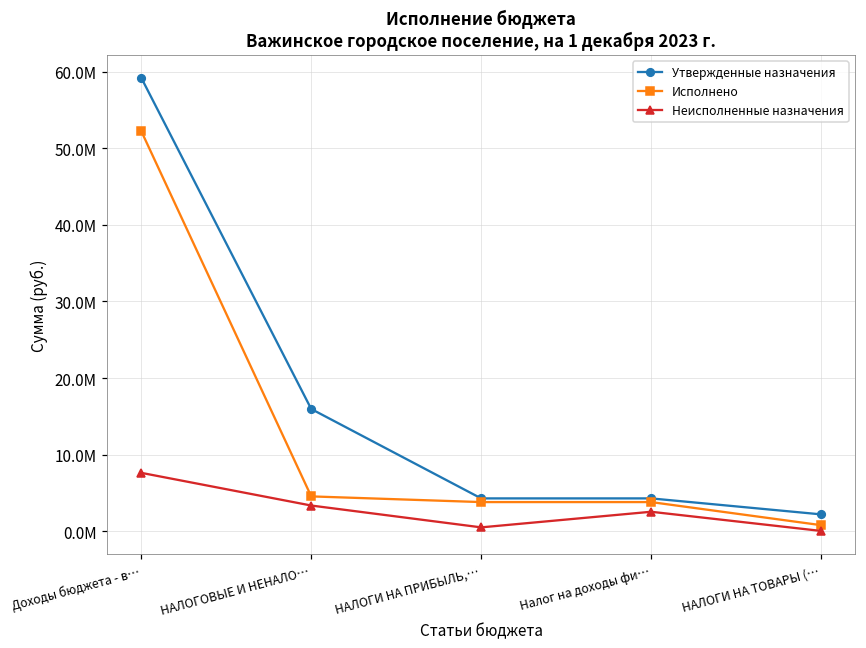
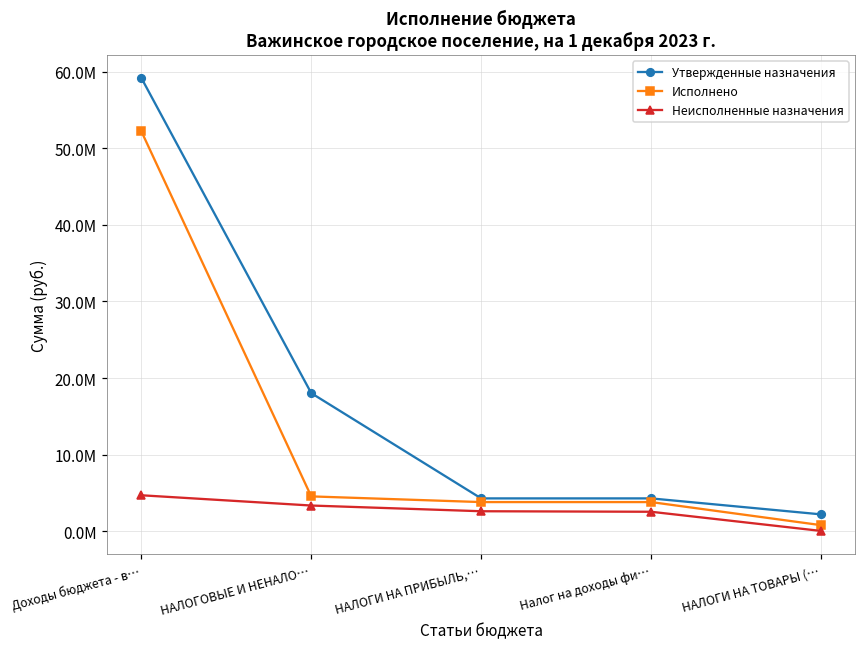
  {
    "Утвержденные назначения": {
      "Доходы бюджета - в…": 59000000,
-     "НАЛОГОВЫЕ И НЕНАЛО…": 16000000,
+     "НАЛОГОВЫЕ И НЕНАЛО…": 18000000,
      "НАЛОГИ НА ПРИБЫЛЬ,…": 4000000,
      "Налог на доходы фи…": 4000000,
      "НАЛОГИ НА ТОВАРЫ (…": 2000000
    },
    "Исполнено": {
      "Доходы бюджета - в…": 52000000,
      "НАЛОГОВЫЕ И НЕНАЛО…": 5000000,
      "НАЛОГИ НА ПРИБЫЛЬ,…": 4000000,
      "Налог на доходы фи…": 4000000,
      "НАЛОГИ НА ТОВАРЫ (…": 1000000
    },
    "Неисполненные назначения": {
-     "Доходы бюджета - в…": 8000000,
+     "Доходы бюджета - в…": 5000000,
      "НАЛОГОВЫЕ И НЕНАЛО…": 3000000,
-     "НАЛОГИ НА ПРИБЫЛЬ,…": 1000000,
+     "НАЛОГИ НА ПРИБЫЛЬ,…": 3000000,
      "Налог на доходы фи…": 3000000,
      "НАЛОГИ НА ТОВАРЫ (…": 0
    }
  }
